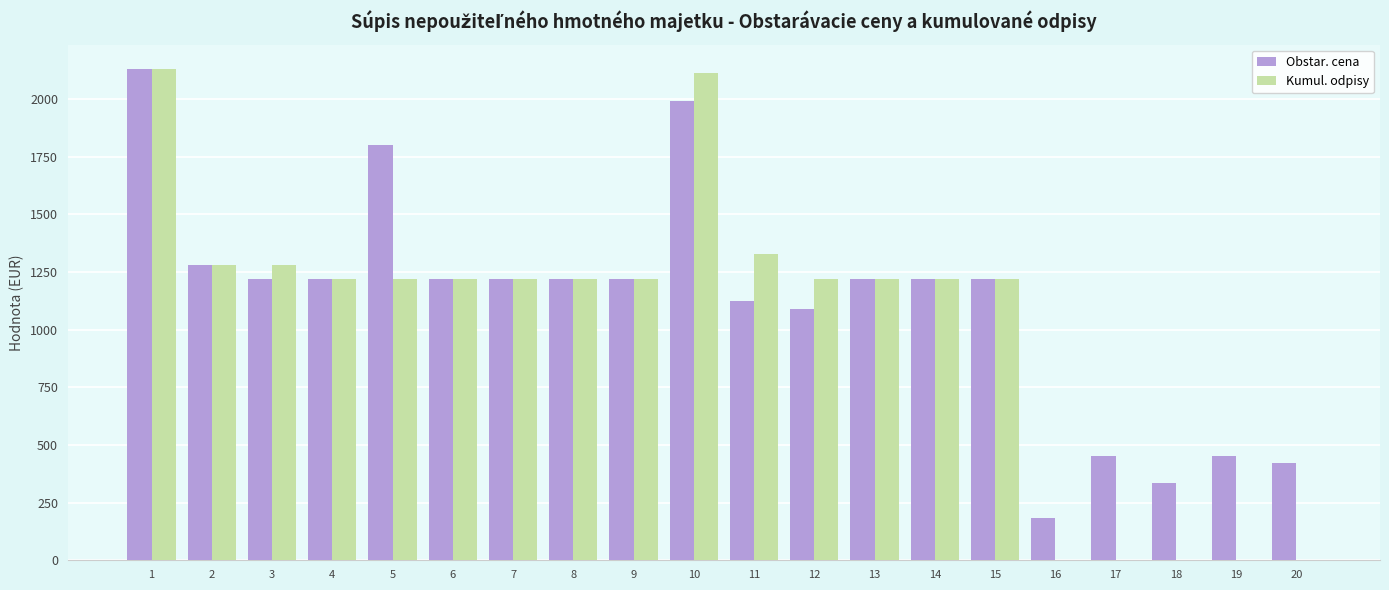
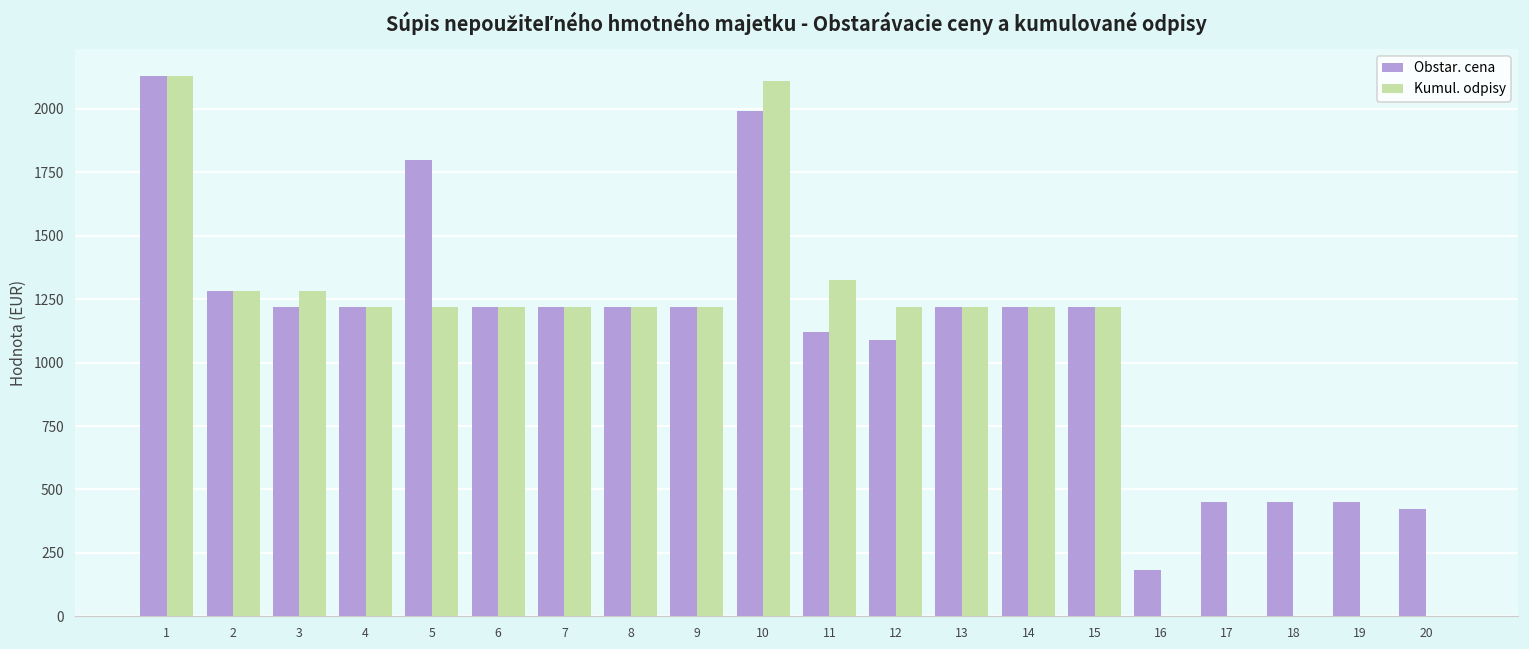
  {
    "Obstar. cena": {
      "1": 2130,
      "2": 1280,
      "3": 1220,
      "4": 1220,
      "5": 1800,
      "6": 1220,
      "7": 1220,
      "8": 1220,
      "9": 1220,
      "10": 1990,
      "11": 1120,
      "12": 1090,
      "13": 1220,
      "14": 1220,
      "15": 1220,
      "16": 180,
      "17": 450,
-     "18": 330,
+     "18": 450,
      "19": 450,
      "20": 420
    },
    "Kumul. odpisy": {
      "1": 2130,
      "2": 1280,
      "3": 1280,
      "4": 1220,
      "5": 1220,
      "6": 1220,
      "7": 1220,
      "8": 1220,
      "9": 1220,
      "10": 2110,
      "11": 1330,
      "12": 1220,
      "13": 1220,
      "14": 1220,
      "15": 1220,
      "16": 0,
      "17": 0,
      "18": 0,
      "19": 0,
      "20": 0
    }
  }
